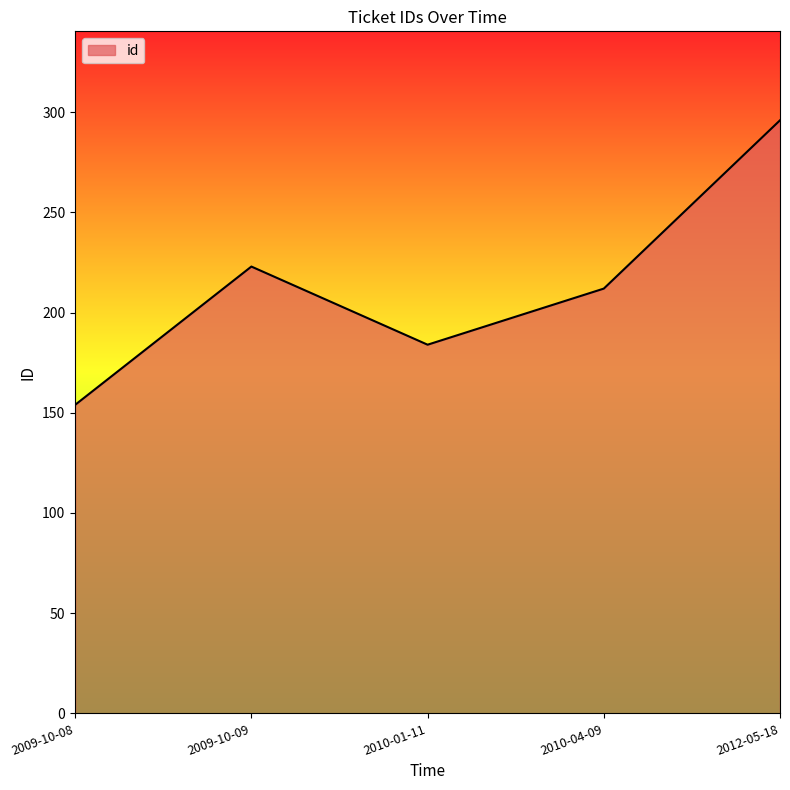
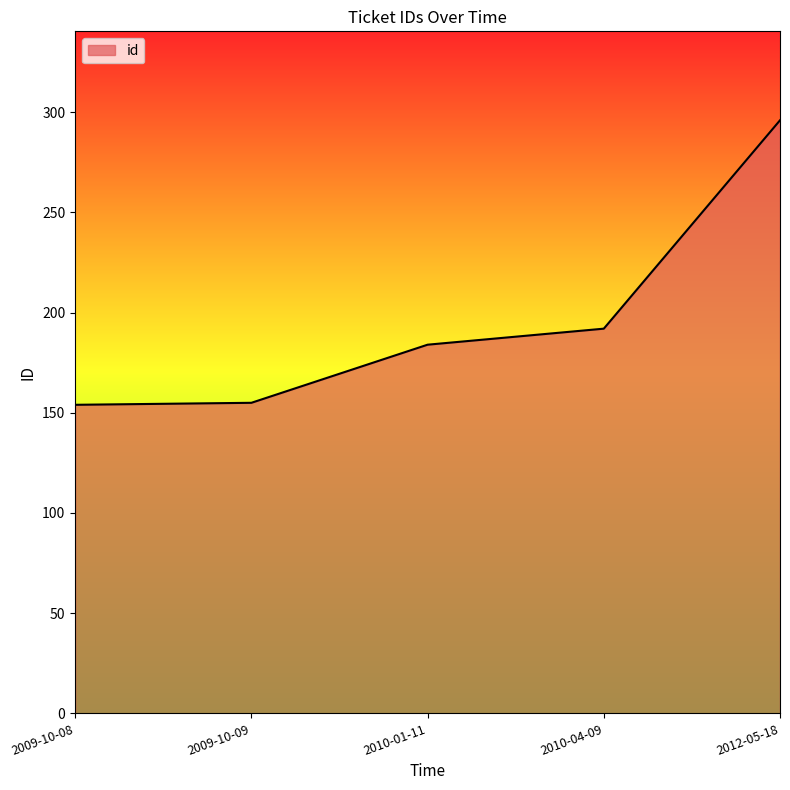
  {
    "2009-10-08": 154,
-   "2009-10-09": 223,
+   "2009-10-09": 155,
    "2010-01-11": 184,
-   "2010-04-09": 212,
+   "2010-04-09": 192,
    "2012-05-18": 296
  }
